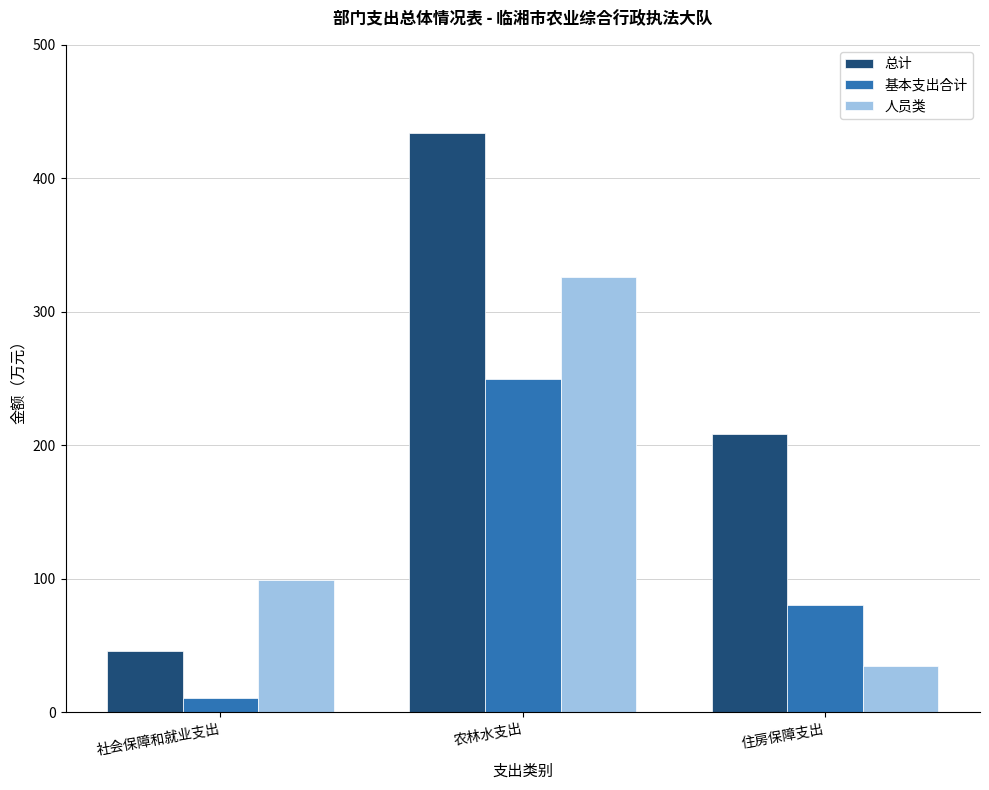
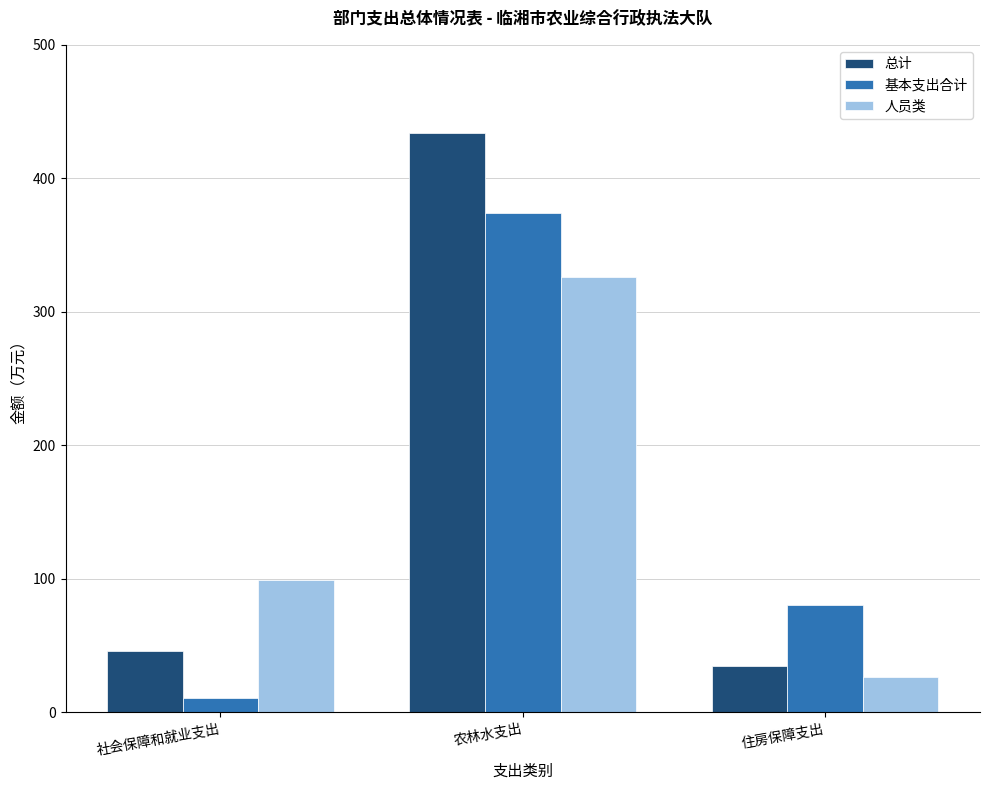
  {
    "总计": {
      "社会保障和就业支出": 46,
      "农林水支出": 434,
-     "住房保障支出": 208
+     "住房保障支出": 34
    },
    "基本支出合计": {
      "社会保障和就业支出": 10,
-     "农林水支出": 249,
+     "农林水支出": 374,
      "住房保障支出": 80
    },
    "人员类": {
      "社会保障和就业支出": 99,
      "农林水支出": 326,
-     "住房保障支出": 34
+     "住房保障支出": 26
    }
  }
